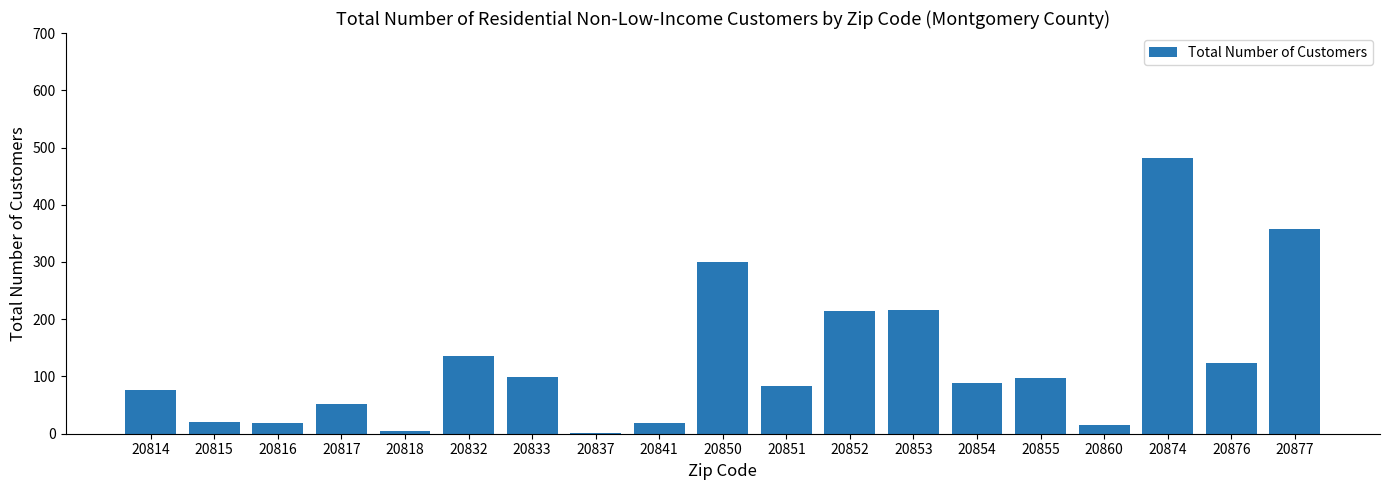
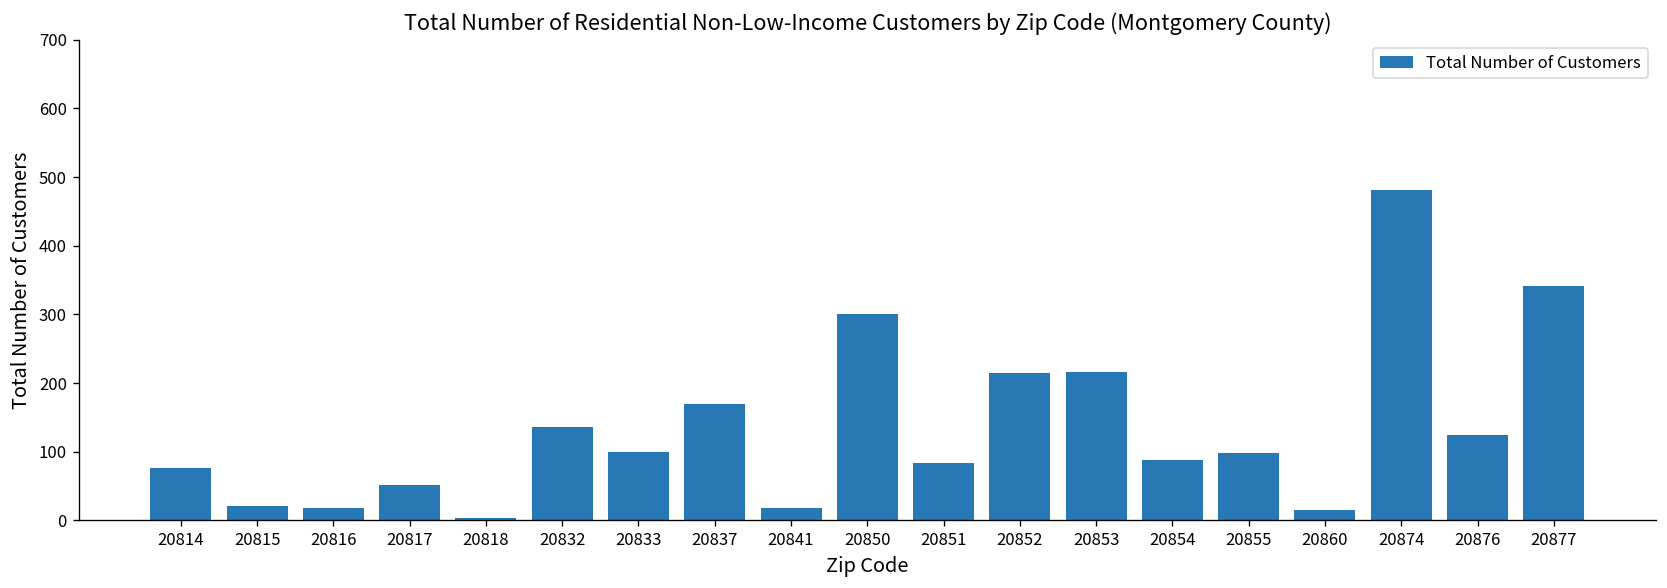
  {
    "20814": 80,
    "20815": 20,
    "20816": 20,
    "20817": 50,
    "20832": 140,
    "20833": 100,
-   "20837": 0,
+   "20837": 170,
    "20841": 20,
    "20850": 300,
    "20851": 80,
    "20852": 210,
    "20853": 220,
    "20854": 90,
    "20855": 100,
    "20860": 20,
    "20874": 480,
    "20876": 120,
-   "20877": 360
+   "20877": 340
  }
